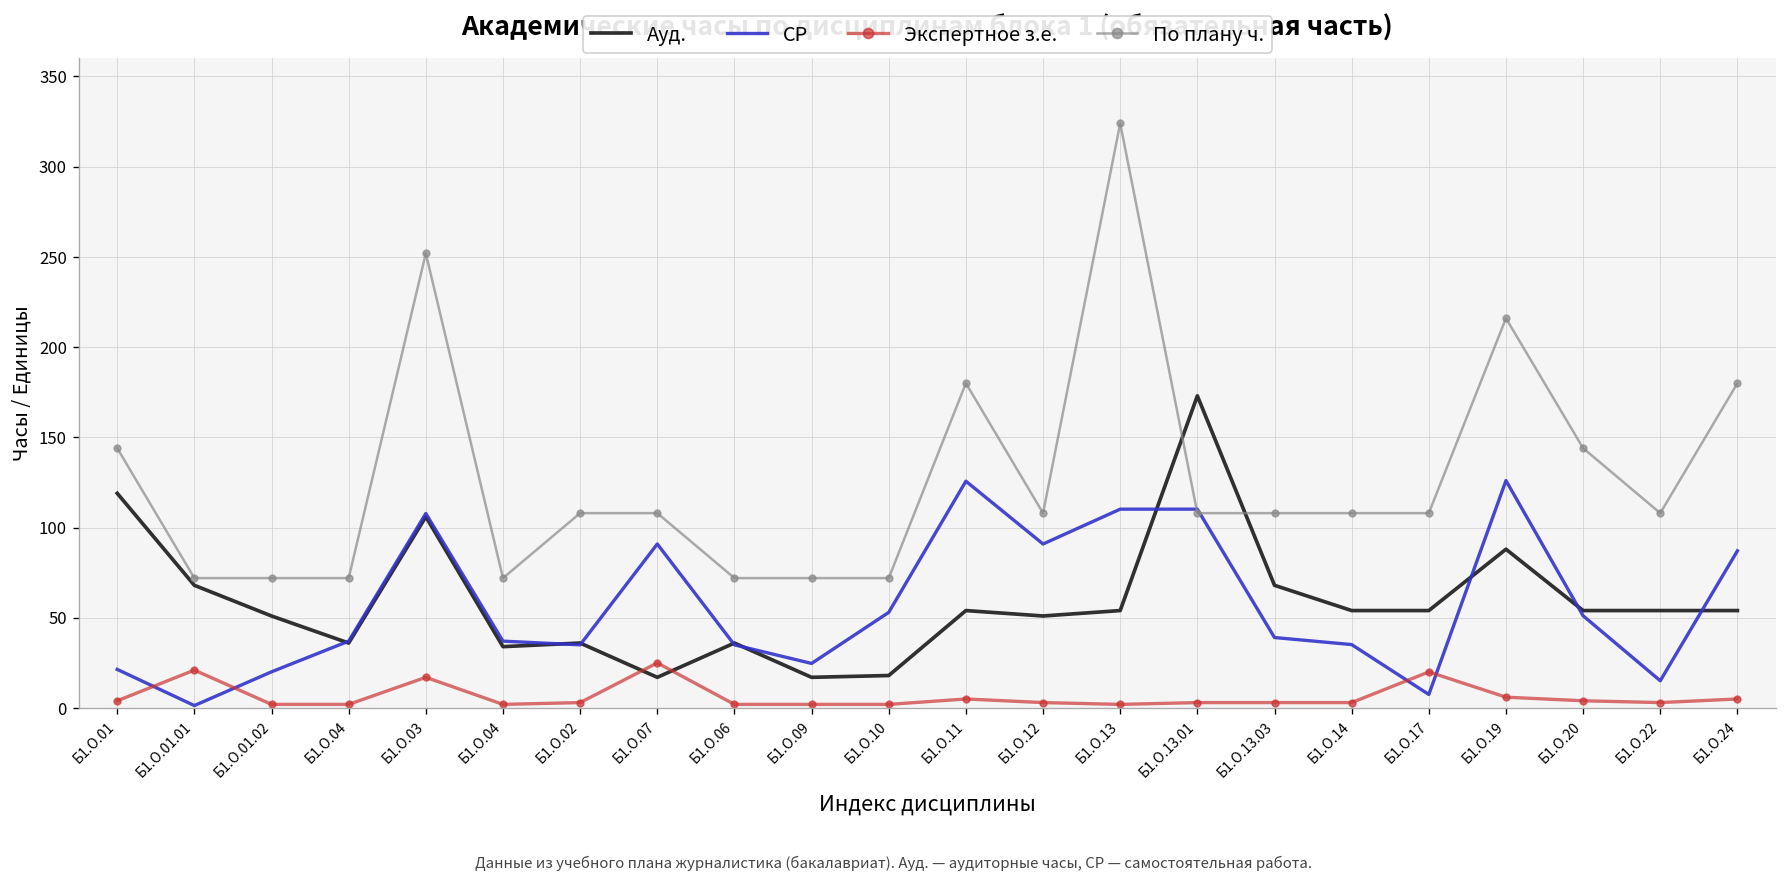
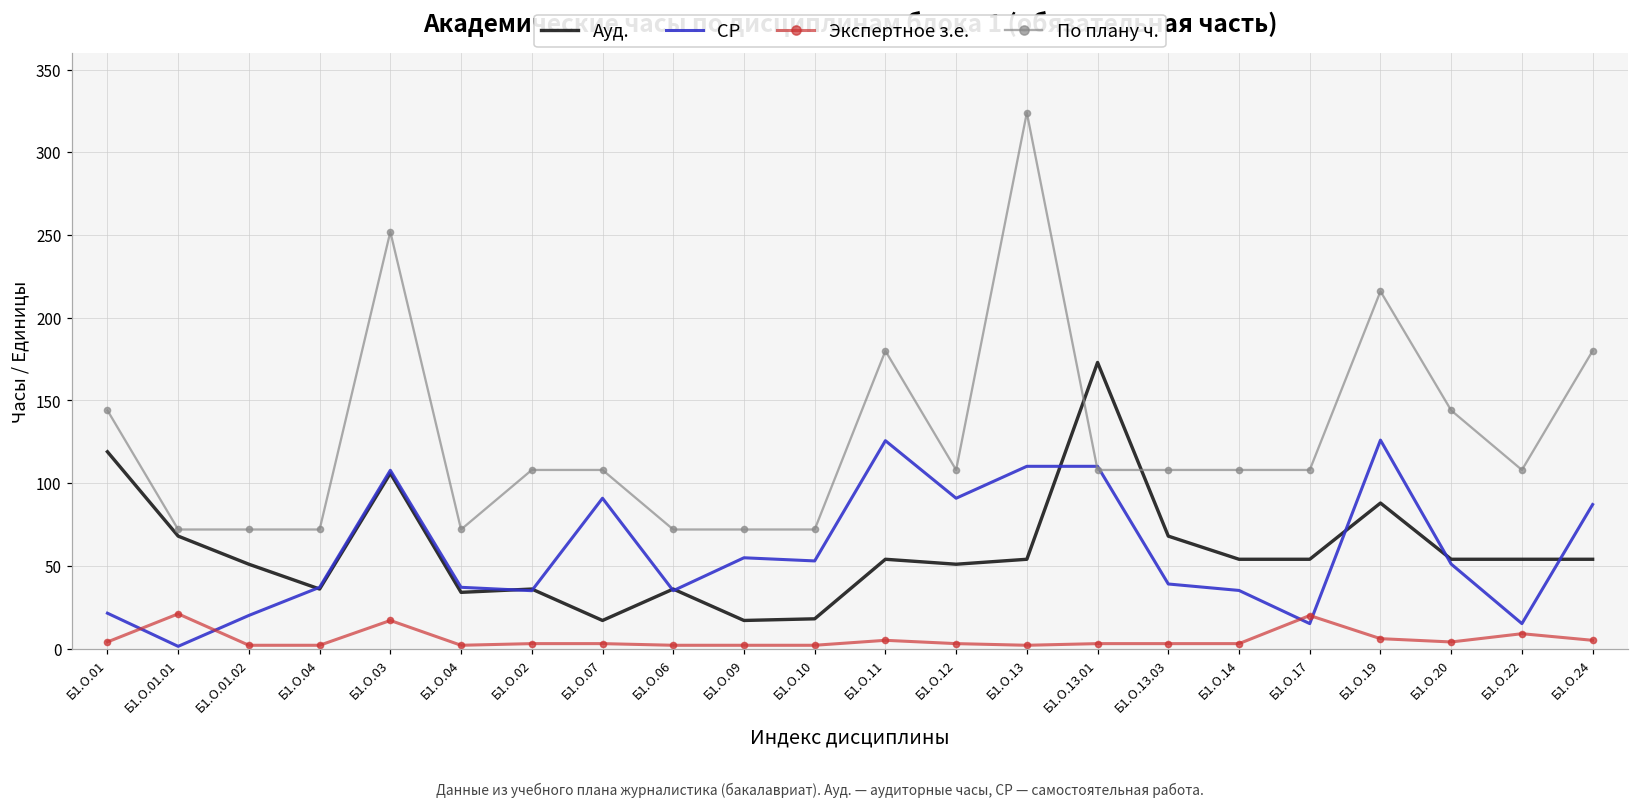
  {
    "Ауд.": {
      "Б1.О.01": 119,
      "Б1.О.01.01": 68,
      "Б1.О.01.02": 51,
      "Б1.О.03": 106,
      "Б1.О.07": 17,
      "Б1.О.09": 17,
      "Б1.О.10": 18,
      "Б1.О.11": 54,
      "Б1.О.12": 51,
      "Б1.О.13": 54,
      "Б1.О.13.01": 173,
      "Б1.О.13.03": 68,
      "Б1.О.14": 54,
      "Б1.О.17": 54,
      "Б1.О.19": 88,
      "Б1.О.20": 54,
      "Б1.О.22": 54,
      "Б1.О.24": 54
    },
    "СР": {
      "Б1.О.01": 21,
      "Б1.О.01.01": 1,
      "Б1.О.01.02": 20,
      "Б1.О.03": 108,
      "Б1.О.07": 91,
-     "Б1.О.09": 25,
+     "Б1.О.09": 55,
      "Б1.О.10": 53,
      "Б1.О.11": 126,
      "Б1.О.12": 91,
      "Б1.О.13": 110,
      "Б1.О.13.01": 110,
      "Б1.О.13.03": 39,
      "Б1.О.14": 35,
-     "Б1.О.17": 8,
+     "Б1.О.17": 15,
      "Б1.О.19": 126,
      "Б1.О.20": 51,
      "Б1.О.22": 15,
      "Б1.О.24": 87
    },
    "Экспертное з.е.": {
      "Б1.О.01": 4,
      "Б1.О.01.01": 21,
      "Б1.О.01.02": 2,
      "Б1.О.03": 17,
      "Б1.О.02": 3,
-     "Б1.О.07": 25,
+     "Б1.О.07": 3,
      "Б1.О.06": 2,
      "Б1.О.09": 2,
      "Б1.О.10": 2,
      "Б1.О.11": 5,
      "Б1.О.12": 3,
      "Б1.О.13": 2,
      "Б1.О.13.01": 3,
      "Б1.О.13.03": 3,
      "Б1.О.14": 3,
      "Б1.О.17": 20,
      "Б1.О.19": 6,
      "Б1.О.20": 4,
-     "Б1.О.22": 3,
+     "Б1.О.22": 9,
      "Б1.О.24": 5
    },
    "По плану ч.": {
      "Б1.О.01": 144,
      "Б1.О.01.01": 72,
      "Б1.О.01.02": 72,
      "Б1.О.03": 252,
      "Б1.О.02": 108,
      "Б1.О.07": 108,
      "Б1.О.06": 72,
      "Б1.О.09": 72,
      "Б1.О.10": 72,
      "Б1.О.11": 180,
      "Б1.О.12": 108,
      "Б1.О.13": 324,
      "Б1.О.13.01": 108,
      "Б1.О.13.03": 108,
      "Б1.О.14": 108,
      "Б1.О.17": 108,
      "Б1.О.19": 216,
      "Б1.О.20": 144,
      "Б1.О.22": 108,
      "Б1.О.24": 180
    }
  }
